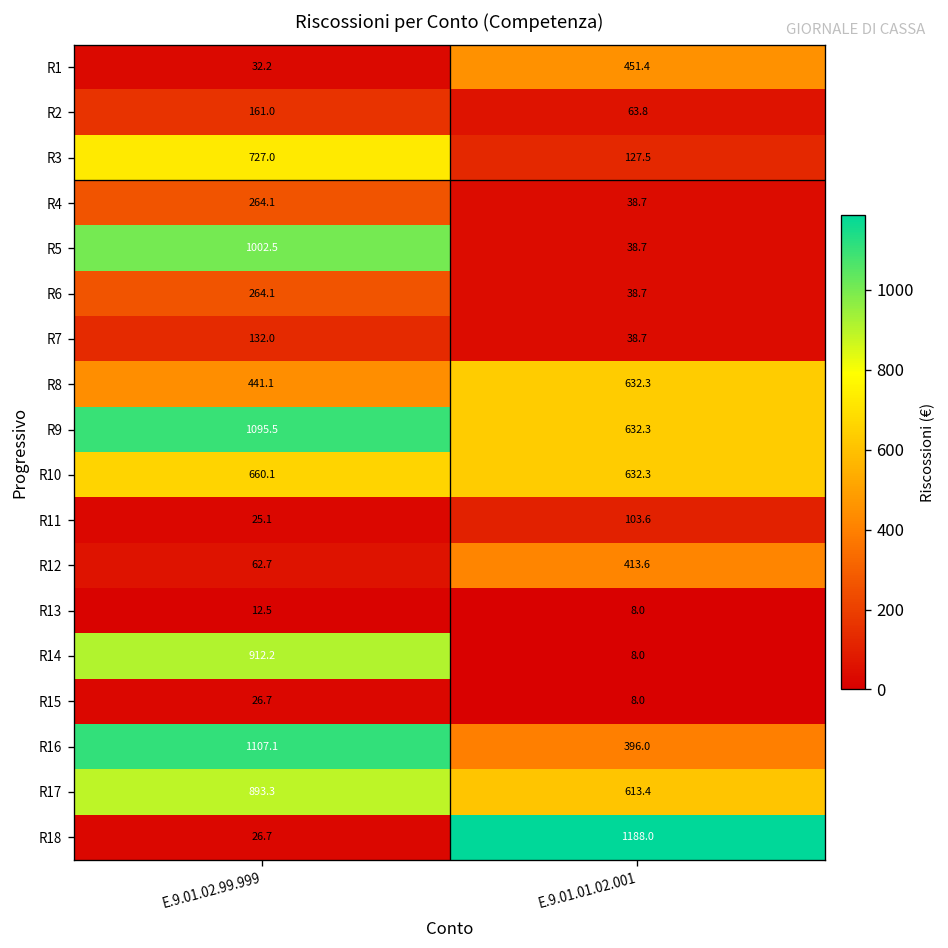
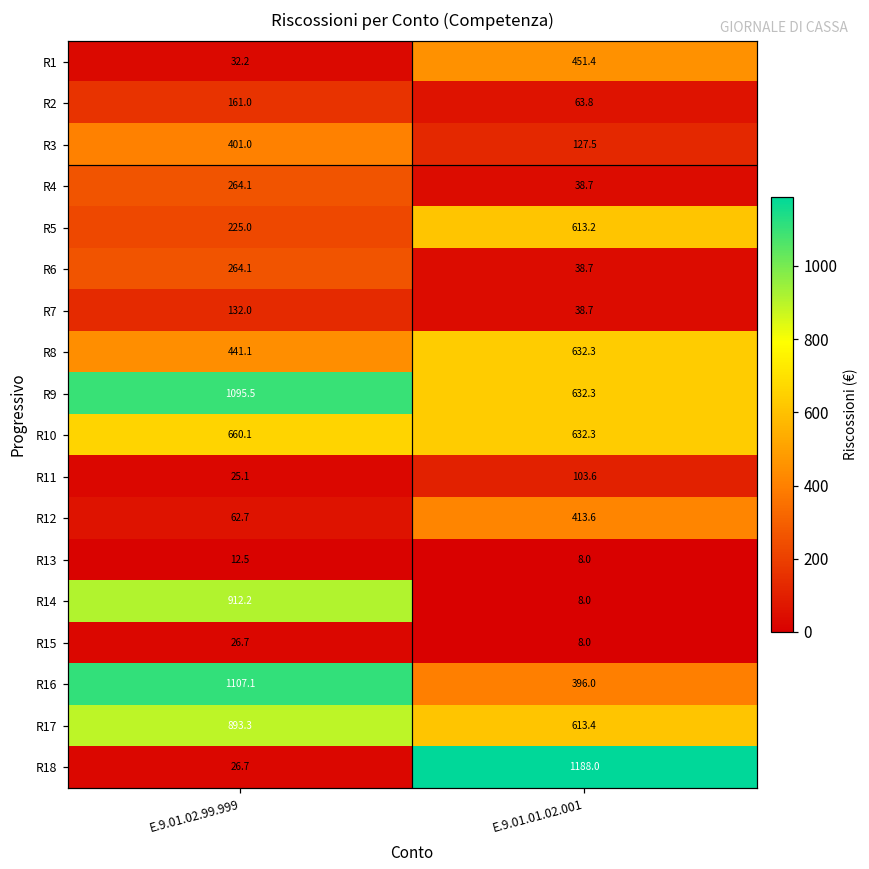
  {
    "R1": {
      "E.9.01.02.99.999": 32.2,
      "E.9.01.01.02.001": 451.4
    },
    "R2": {
      "E.9.01.02.99.999": 161.0,
      "E.9.01.01.02.001": 63.8
    },
    "R3": {
-     "E.9.01.02.99.999": 727.0,
+     "E.9.01.02.99.999": 401.0,
      "E.9.01.01.02.001": 127.5
    },
    "R4": {
      "E.9.01.02.99.999": 264.1,
      "E.9.01.01.02.001": 38.7
    },
    "R5": {
-     "E.9.01.02.99.999": 1002.5,
-     "E.9.01.01.02.001": 38.7
+     "E.9.01.02.99.999": 225.0,
+     "E.9.01.01.02.001": 613.2
    },
    "R6": {
      "E.9.01.02.99.999": 264.1,
      "E.9.01.01.02.001": 38.7
    },
    "R7": {
      "E.9.01.02.99.999": 132.0,
      "E.9.01.01.02.001": 38.7
    },
    "R8": {
      "E.9.01.02.99.999": 441.1,
      "E.9.01.01.02.001": 632.3
    },
    "R9": {
      "E.9.01.02.99.999": 1095.5,
      "E.9.01.01.02.001": 632.3
    },
    "R10": {
      "E.9.01.02.99.999": 660.1,
      "E.9.01.01.02.001": 632.3
    },
    "R11": {
      "E.9.01.02.99.999": 25.1,
      "E.9.01.01.02.001": 103.6
    },
    "R12": {
      "E.9.01.02.99.999": 62.7,
      "E.9.01.01.02.001": 413.6
    },
    "R13": {
      "E.9.01.02.99.999": 12.5,
      "E.9.01.01.02.001": 8.0
    },
    "R14": {
      "E.9.01.02.99.999": 912.2,
      "E.9.01.01.02.001": 8.0
    },
    "R15": {
      "E.9.01.02.99.999": 26.7,
      "E.9.01.01.02.001": 8.0
    },
    "R16": {
      "E.9.01.02.99.999": 1107.1,
      "E.9.01.01.02.001": 396.0
    },
    "R17": {
      "E.9.01.02.99.999": 893.3,
      "E.9.01.01.02.001": 613.4
    },
    "R18": {
      "E.9.01.02.99.999": 26.7,
      "E.9.01.01.02.001": 1188.0
    }
  }
